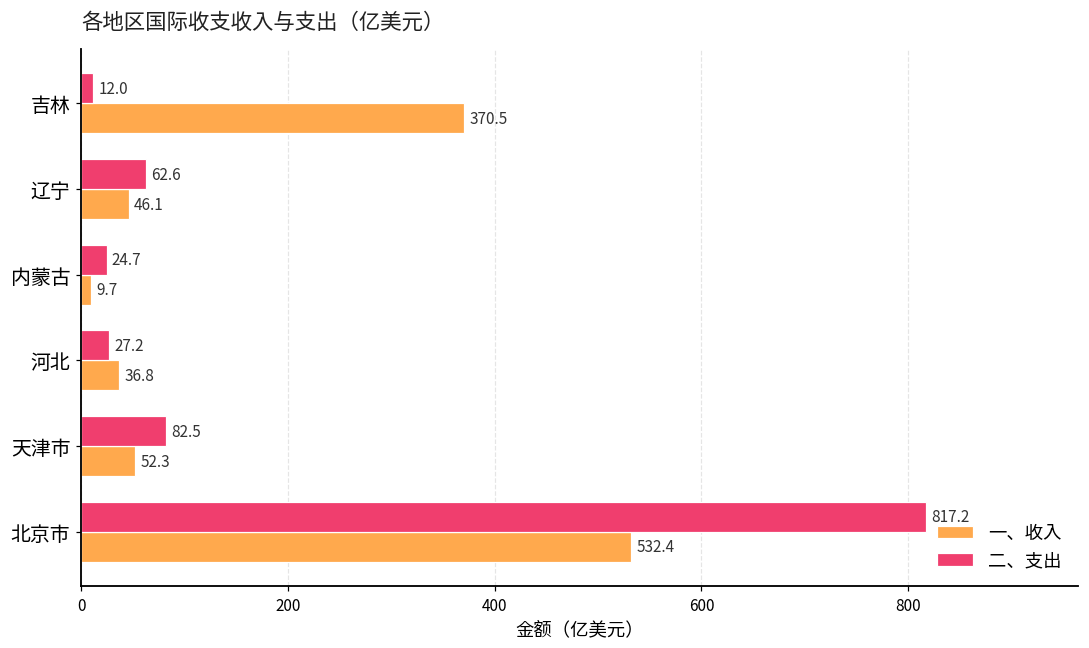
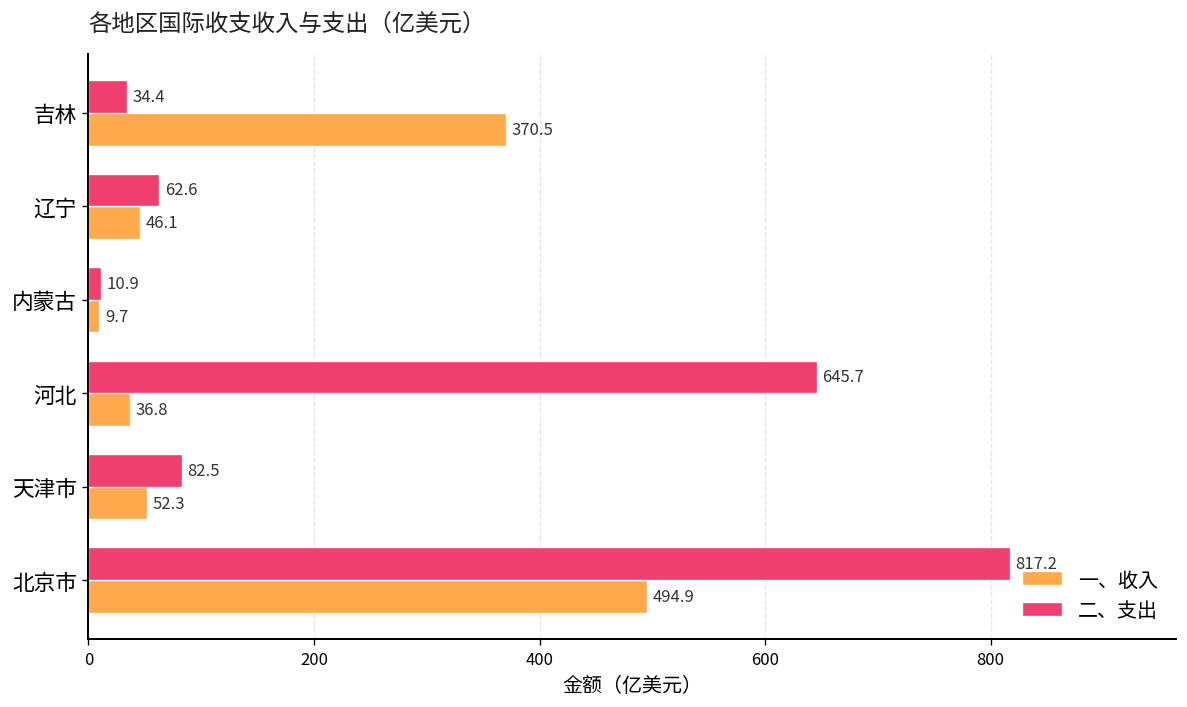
  {
    "一、收入": {
      "吉林": 370.5,
      "辽宁": 46.1,
      "内蒙古": 9.7,
      "河北": 36.8,
      "天津市": 52.3,
-     "北京市": 532.4
+     "北京市": 494.9
    },
    "二、支出": {
-     "吉林": 12.0,
+     "吉林": 34.4,
      "辽宁": 62.6,
-     "内蒙古": 24.7,
-     "河北": 27.2,
+     "内蒙古": 10.9,
+     "河北": 645.7,
      "天津市": 82.5,
      "北京市": 817.2
    }
  }
